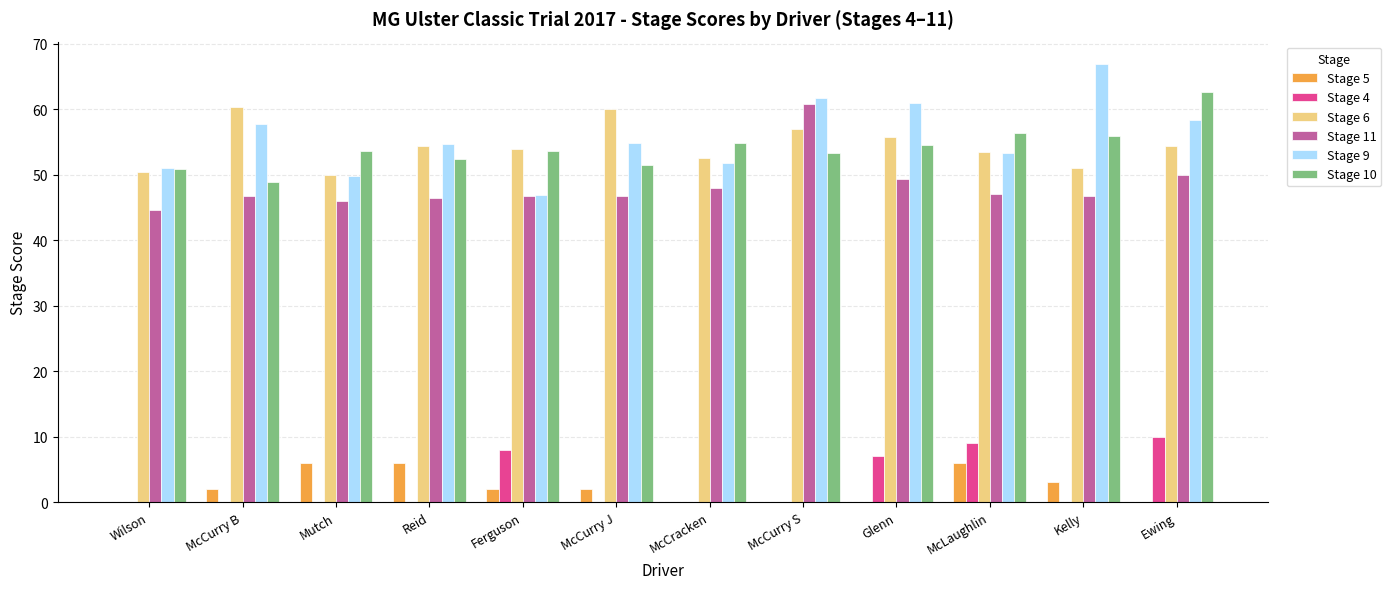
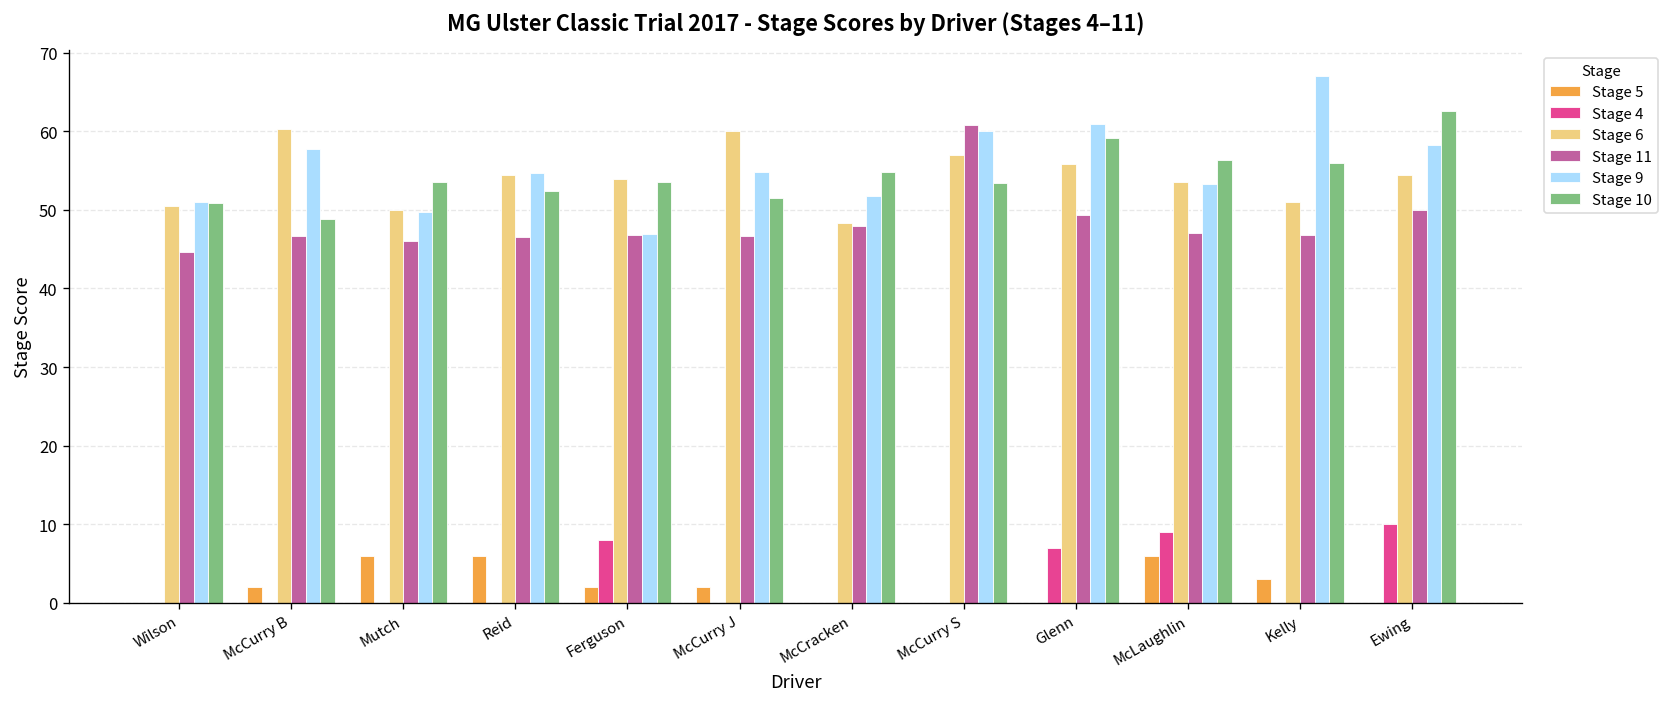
  {
    "Stage 5": {
      "Wilson": 0,
      "McCurry B": 2,
      "Mutch": 6,
      "Reid": 6,
      "Ferguson": 2,
      "McCurry J": 2,
      "McCracken": 0,
      "McCurry S": 0,
      "Glenn": 0,
      "McLaughlin": 6,
      "Kelly": 3,
      "Ewing": 0
    },
    "Stage 6": {
      "Wilson": 51,
      "McCurry B": 60,
      "Mutch": 50,
      "Reid": 54,
      "Ferguson": 54,
      "McCurry J": 60,
-     "McCracken": 53,
+     "McCracken": 48,
      "McCurry S": 57,
      "Glenn": 56,
      "McLaughlin": 54,
      "Kelly": 51,
      "Ewing": 54
    },
    "Stage 9": {
      "Wilson": 51,
      "McCurry B": 58,
      "Mutch": 50,
      "Reid": 55,
      "Ferguson": 47,
      "McCurry J": 55,
      "McCracken": 52,
-     "McCurry S": 62,
+     "McCurry S": 60,
      "Glenn": 61,
      "McLaughlin": 53,
      "Kelly": 67,
      "Ewing": 58
    },
    "Stage 10": {
      "Wilson": 51,
      "McCurry B": 49,
      "Mutch": 54,
      "Reid": 52,
      "Ferguson": 54,
      "McCurry J": 52,
      "McCracken": 55,
      "McCurry S": 53,
-     "Glenn": 55,
+     "Glenn": 59,
      "McLaughlin": 56,
      "Kelly": 56,
      "Ewing": 63
    }
  }
